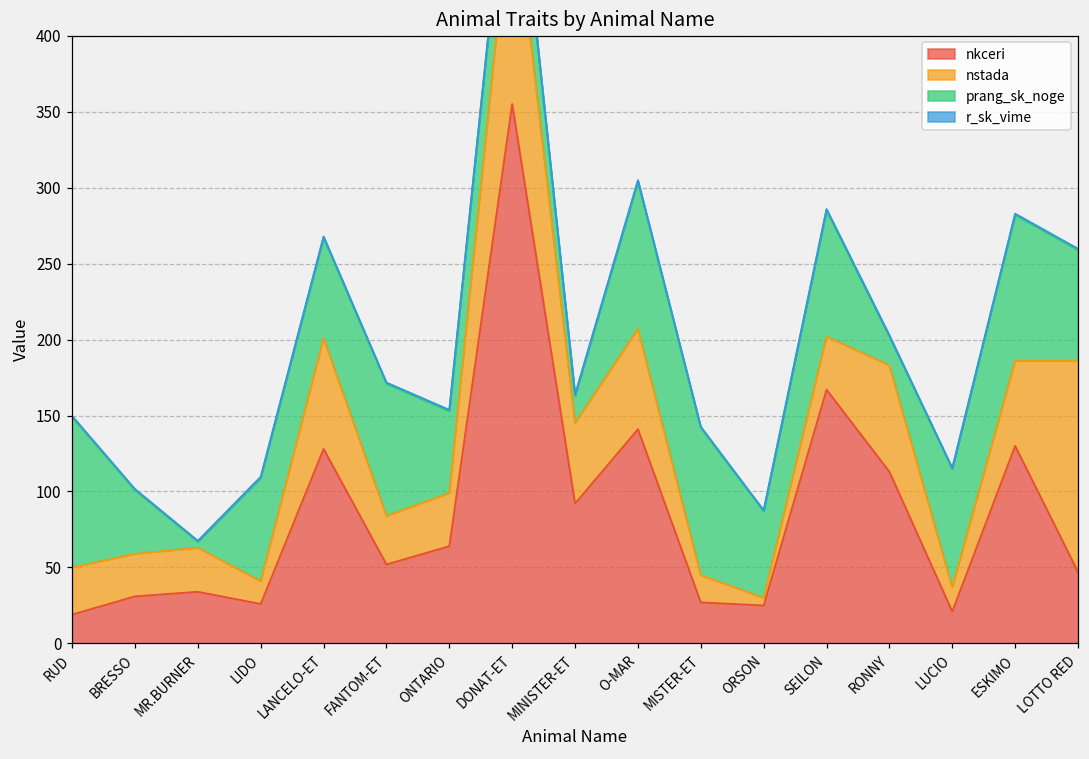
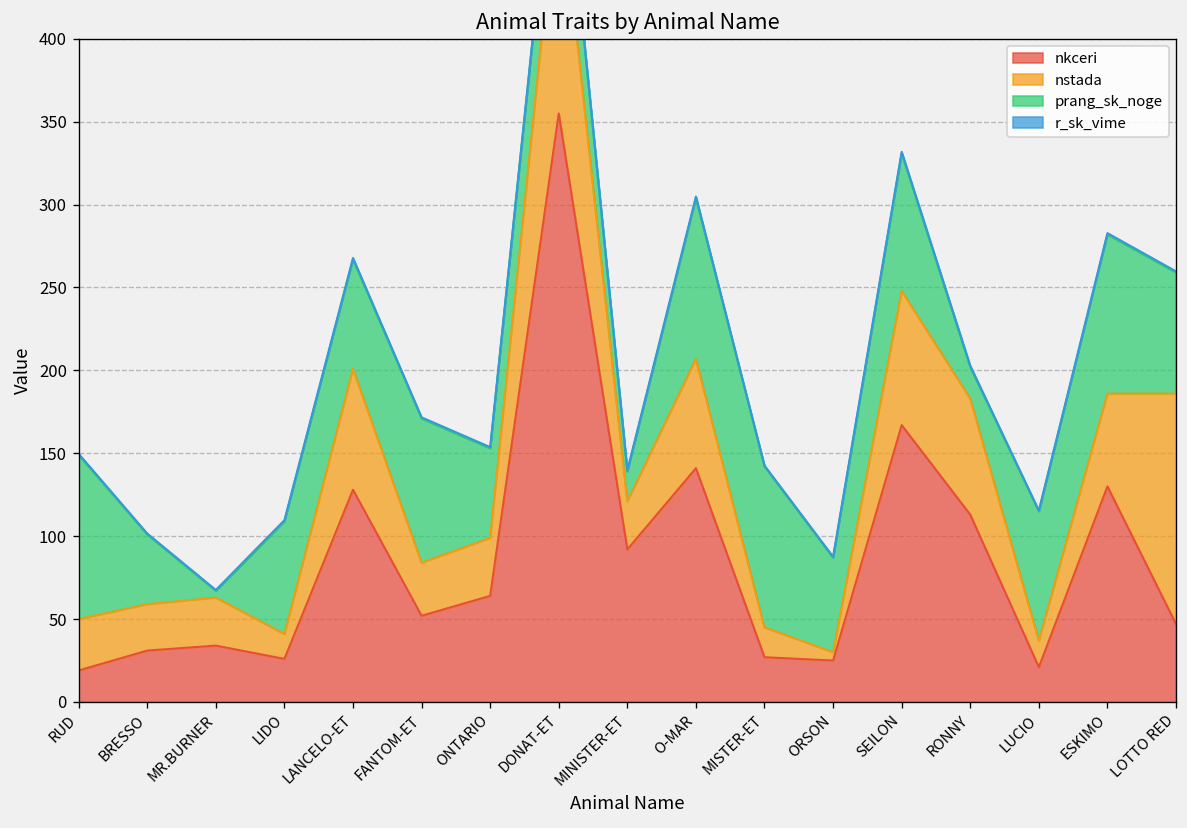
  {
    "nkceri": {
      "RUD": 19,
      "BRESSO": 31,
      "MR.BURNER": 34,
      "LIDO": 26,
      "LANCELO-ET": 128,
      "FANTOM-ET": 52,
      "ONTARIO": 64,
      "DONAT-ET": 355,
      "MINISTER-ET": 92,
      "O-MAR": 141,
      "MISTER-ET": 27,
      "ORSON": 25,
      "SEILON": 167,
      "RONNY": 113,
      "LUCIO": 21,
      "ESKIMO": 130,
      "LOTTO RED": 47
    },
    "nstada": {
      "RUD": 31,
      "BRESSO": 28,
      "MR.BURNER": 29,
      "LIDO": 15,
      "LANCELO-ET": 73,
      "FANTOM-ET": 32,
      "ONTARIO": 35,
-     "MINISTER-ET": 53,
+     "MINISTER-ET": 29,
      "O-MAR": 66,
      "MISTER-ET": 18,
      "ORSON": 5,
-     "SEILON": 35,
+     "SEILON": 81,
      "RONNY": 70,
      "LUCIO": 16,
      "ESKIMO": 56,
      "LOTTO RED": 139
    }
  }
